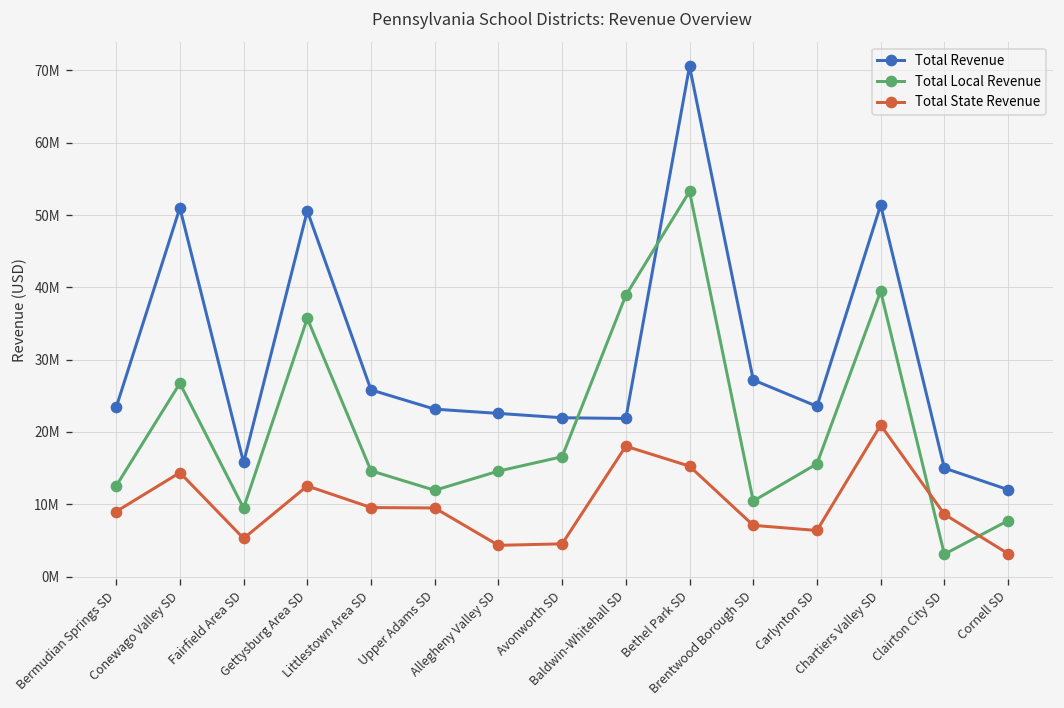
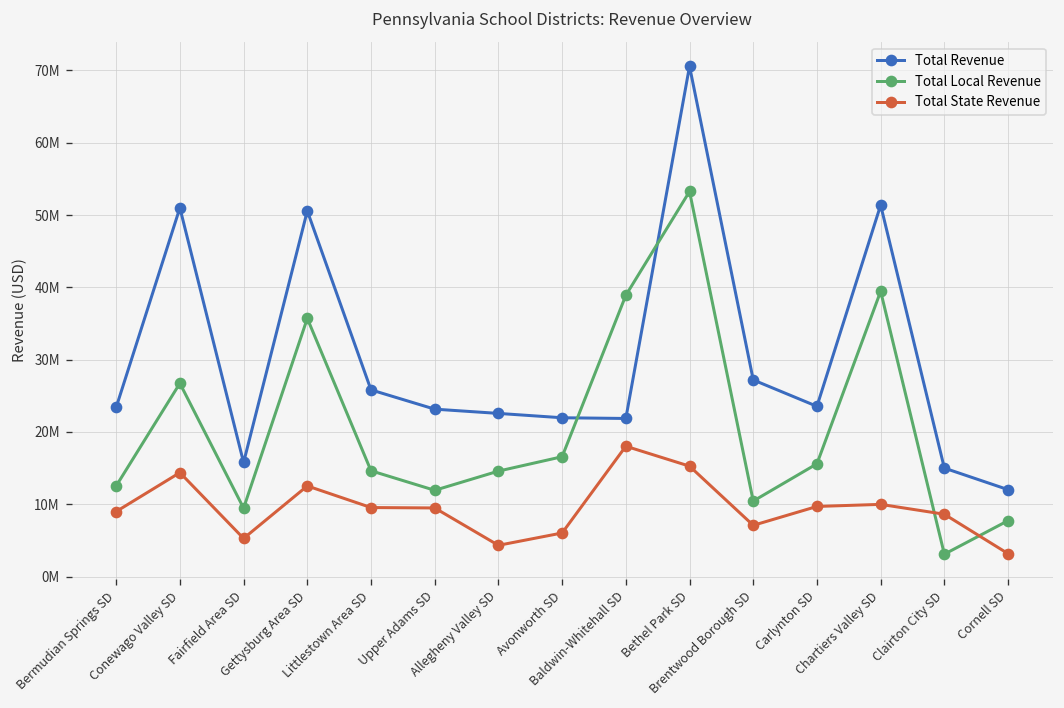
  {
    "Total Revenue": {
      "Bermudian Springs SD": 23000000,
      "Conewago Valley SD": 51000000,
      "Fairfield Area SD": 16000000,
      "Gettysburg Area SD": 51000000,
      "Littlestown Area SD": 26000000,
      "Upper Adams SD": 23000000,
      "Allegheny Valley SD": 23000000,
      "Avonworth SD": 22000000,
      "Baldwin-Whitehall SD": 22000000,
      "Bethel Park SD": 71000000,
      "Brentwood Borough SD": 27000000,
      "Carlynton SD": 24000000,
      "Chartiers Valley SD": 51000000,
      "Clairton City SD": 15000000,
      "Cornell SD": 12000000
    },
    "Total Local Revenue": {
      "Bermudian Springs SD": 13000000,
      "Conewago Valley SD": 27000000,
      "Fairfield Area SD": 9000000,
      "Gettysburg Area SD": 36000000,
      "Littlestown Area SD": 15000000,
      "Upper Adams SD": 12000000,
      "Allegheny Valley SD": 15000000,
      "Avonworth SD": 17000000,
      "Baldwin-Whitehall SD": 39000000,
      "Bethel Park SD": 53000000,
      "Brentwood Borough SD": 10000000,
      "Carlynton SD": 16000000,
      "Chartiers Valley SD": 39000000,
      "Clairton City SD": 3000000,
      "Cornell SD": 8000000
    },
    "Total State Revenue": {
      "Bermudian Springs SD": 9000000,
      "Conewago Valley SD": 14000000,
      "Fairfield Area SD": 5000000,
      "Gettysburg Area SD": 13000000,
      "Littlestown Area SD": 10000000,
      "Upper Adams SD": 9000000,
      "Allegheny Valley SD": 4000000,
-     "Avonworth SD": 5000000,
+     "Avonworth SD": 6000000,
      "Baldwin-Whitehall SD": 18000000,
      "Bethel Park SD": 15000000,
      "Brentwood Borough SD": 7000000,
-     "Carlynton SD": 6000000,
-     "Chartiers Valley SD": 21000000,
+     "Carlynton SD": 10000000,
+     "Chartiers Valley SD": 10000000,
      "Clairton City SD": 9000000,
      "Cornell SD": 3000000
    }
  }
